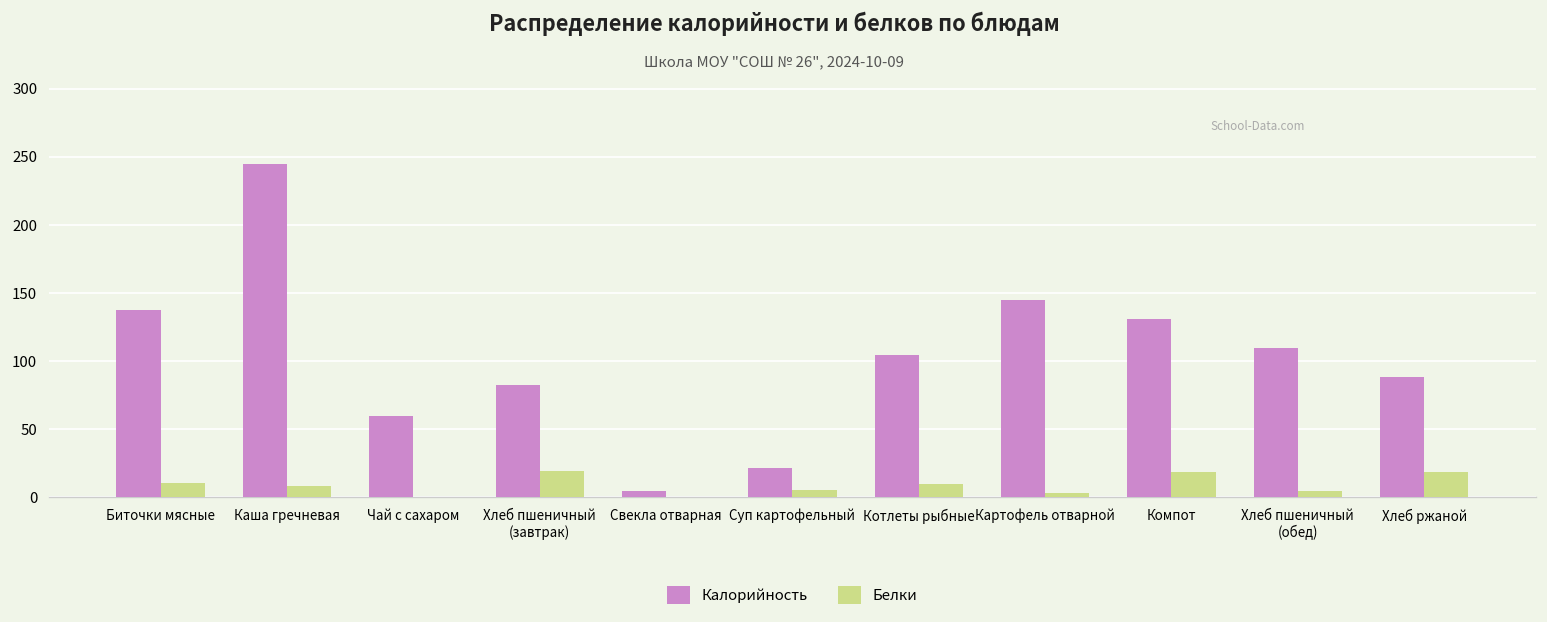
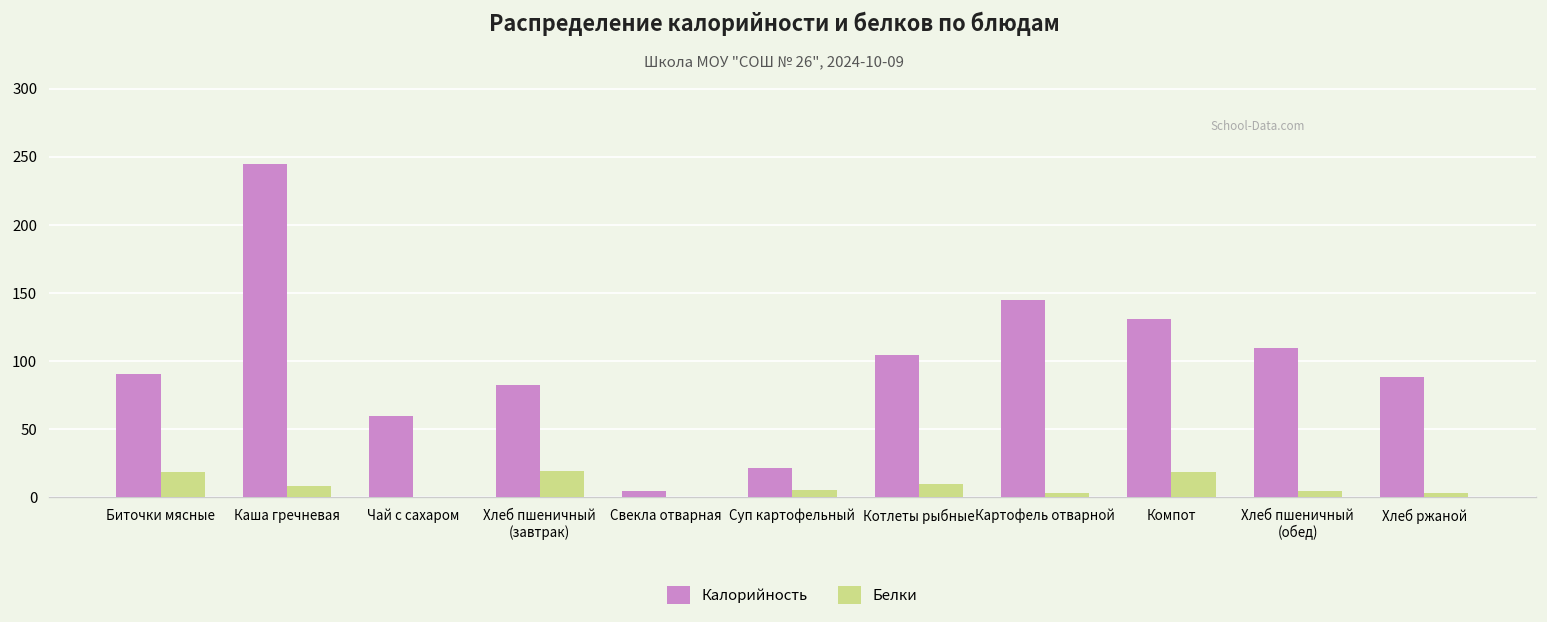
  {
    "Калорийность": {
-     "Биточки мясные": 137,
+     "Биточки мясные": 91,
      "Каша гречневая": 245,
      "Чай с сахаром": 60,
      "Хлеб пшеничный (завтрак)": 82,
      "Свекла отварная": 4,
      "Суп картофельный": 21,
      "Котлеты рыбные": 105,
      "Картофель отварной": 145,
      "Компот": 131,
      "Хлеб пшеничный (обед)": 110,
      "Хлеб ржаной": 88
    },
    "Белки": {
-     "Биточки мясные": 10,
+     "Биточки мясные": 18,
      "Каша гречневая": 8,
      "Хлеб пшеничный (завтрак)": 19,
      "Суп картофельный": 5,
      "Котлеты рыбные": 9,
      "Картофель отварной": 3,
      "Компот": 19,
      "Хлеб пшеничный (обед)": 4,
-     "Хлеб ржаной": 19
+     "Хлеб ржаной": 3
    }
  }
